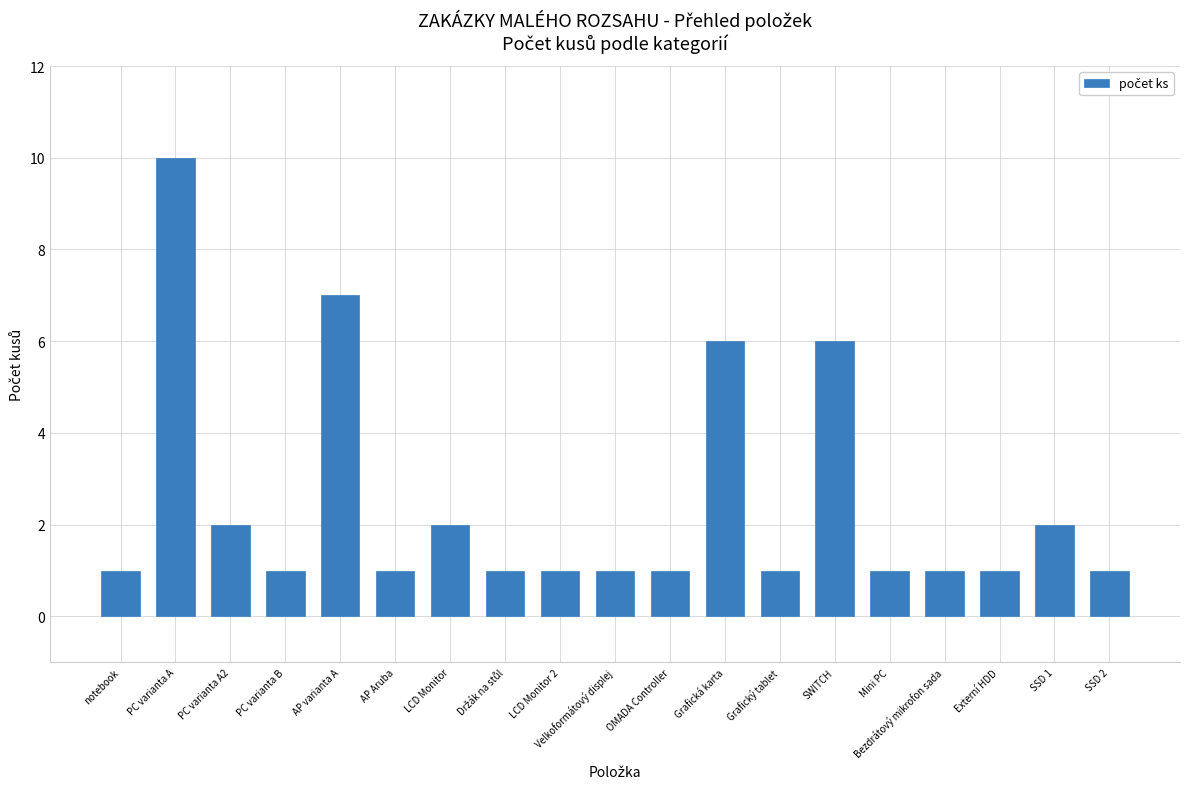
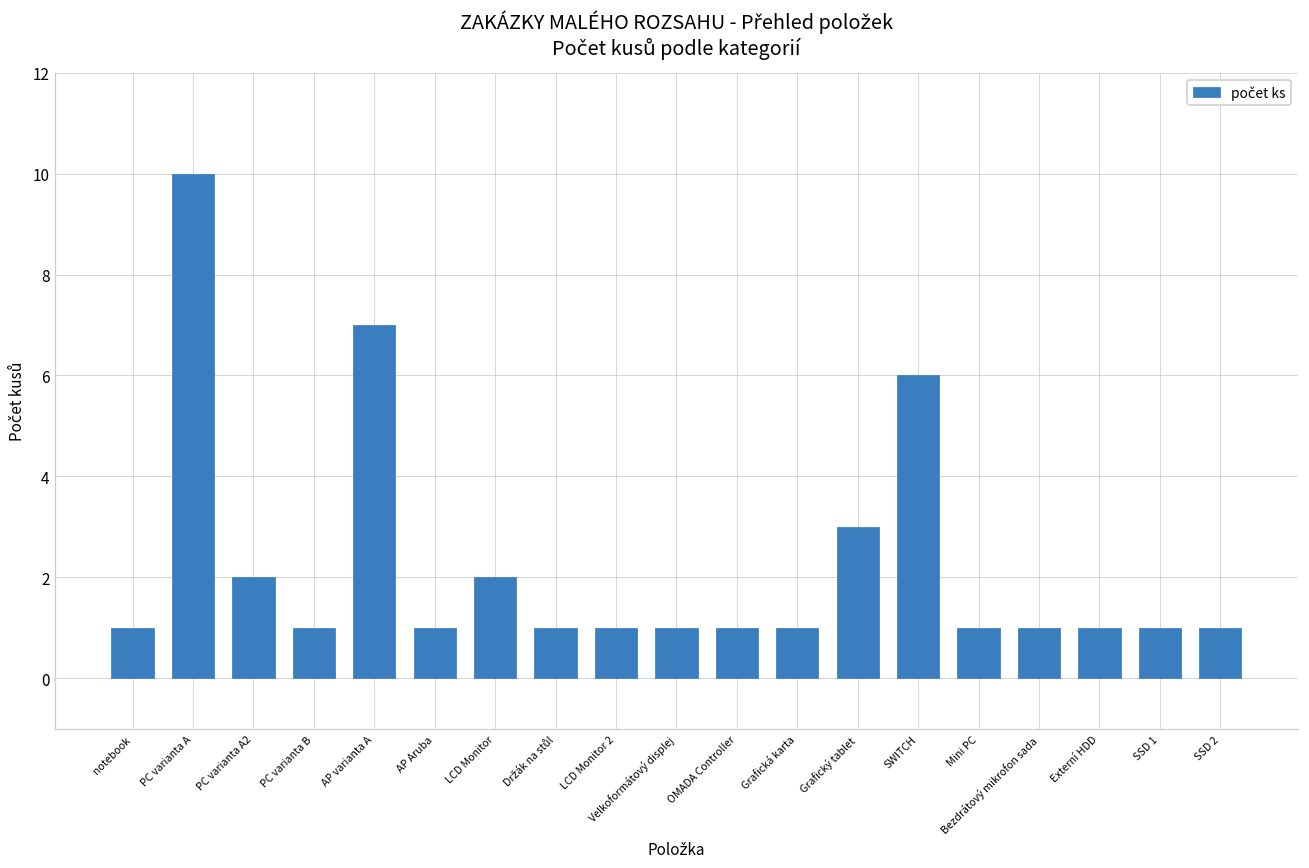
  {
    "notebook": 1,
    "PC varianta A": 10,
    "PC varianta A2": 2,
    "PC varianta B": 1,
    "AP varianta A": 7,
    "AP Aruba": 1,
    "LCD Monitor": 2,
    "Držák na stůl": 1,
    "LCD Monitor 2": 1,
    "Velkoformátový displej": 1,
    "OMADA Controller": 1,
-   "Grafická karta": 6,
-   "Grafický tablet": 1,
+   "Grafická karta": 1,
+   "Grafický tablet": 3,
    "SWITCH": 6,
    "Mini PC": 1,
    "Bezdrátový mikrofon sada": 1,
    "Externí HDD": 1,
-   "SSD 1": 2,
+   "SSD 1": 1,
    "SSD 2": 1
  }
